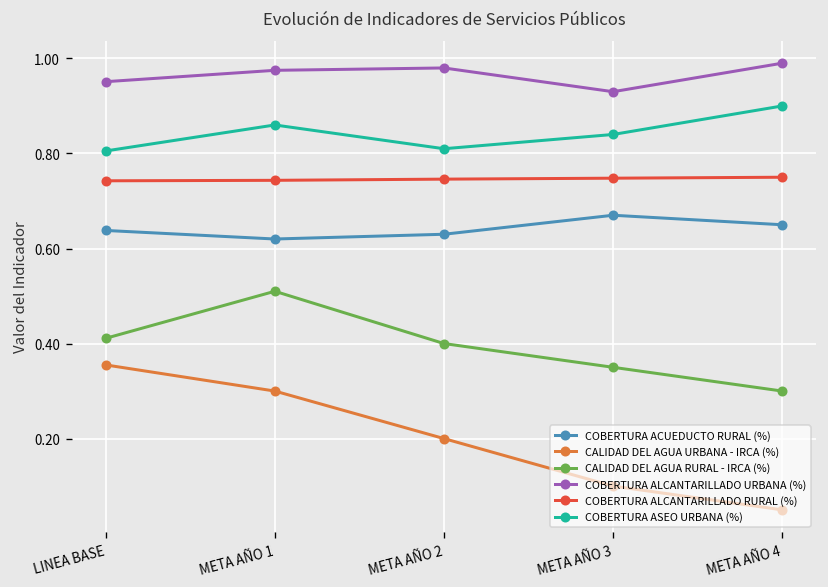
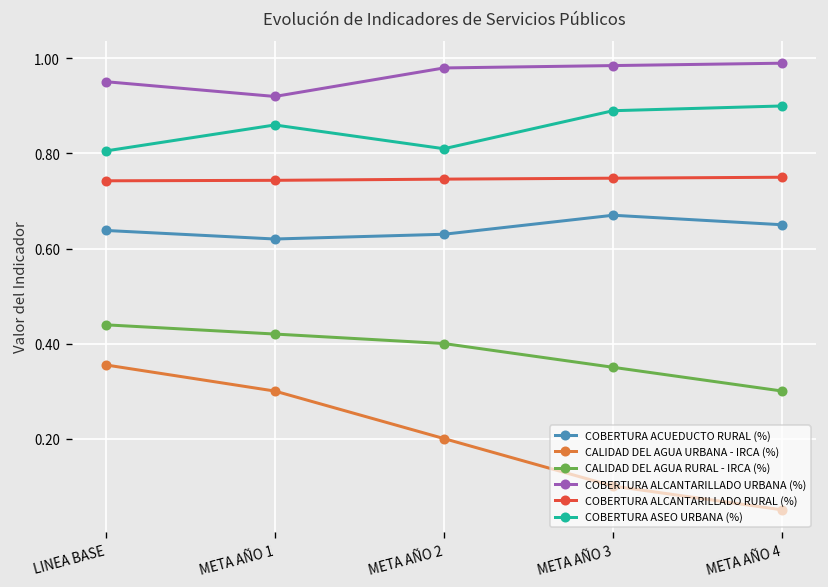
  {
    "COBERTURA ACUEDUCTO RURAL (%)": {
      "LINEA BASE": 0.64,
      "META AÑO 1": 0.62,
      "META AÑO 2": 0.63,
      "META AÑO 3": 0.67,
      "META AÑO 4": 0.65
    },
    "CALIDAD DEL AGUA RURAL - IRCA (%)": {
-     "LINEA BASE": 0.41,
-     "META AÑO 1": 0.51,
+     "LINEA BASE": 0.44,
+     "META AÑO 1": 0.42,
      "META AÑO 2": 0.40,
      "META AÑO 3": 0.35,
      "META AÑO 4": 0.30
    },
    "COBERTURA ALCANTARILLADO URBANA (%)": {
      "LINEA BASE": 0.95,
-     "META AÑO 1": 0.98,
+     "META AÑO 1": 0.92,
      "META AÑO 2": 0.98,
-     "META AÑO 3": 0.93,
+     "META AÑO 3": 0.99,
      "META AÑO 4": 0.99
    },
    "COBERTURA ASEO URBANA (%)": {
      "LINEA BASE": 0.81,
      "META AÑO 1": 0.86,
      "META AÑO 2": 0.81,
-     "META AÑO 3": 0.84,
+     "META AÑO 3": 0.89,
      "META AÑO 4": 0.90
    }
  }
